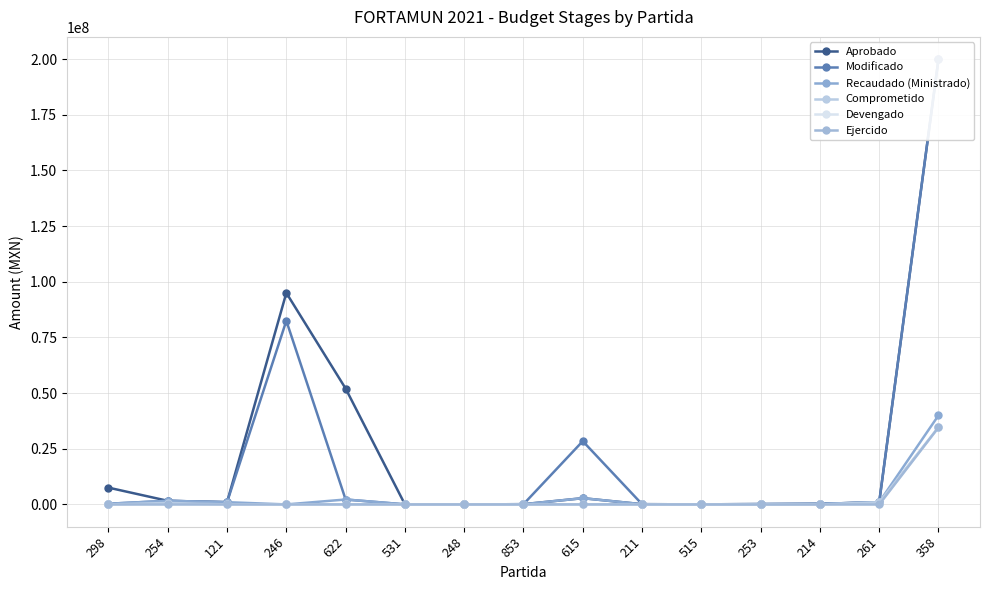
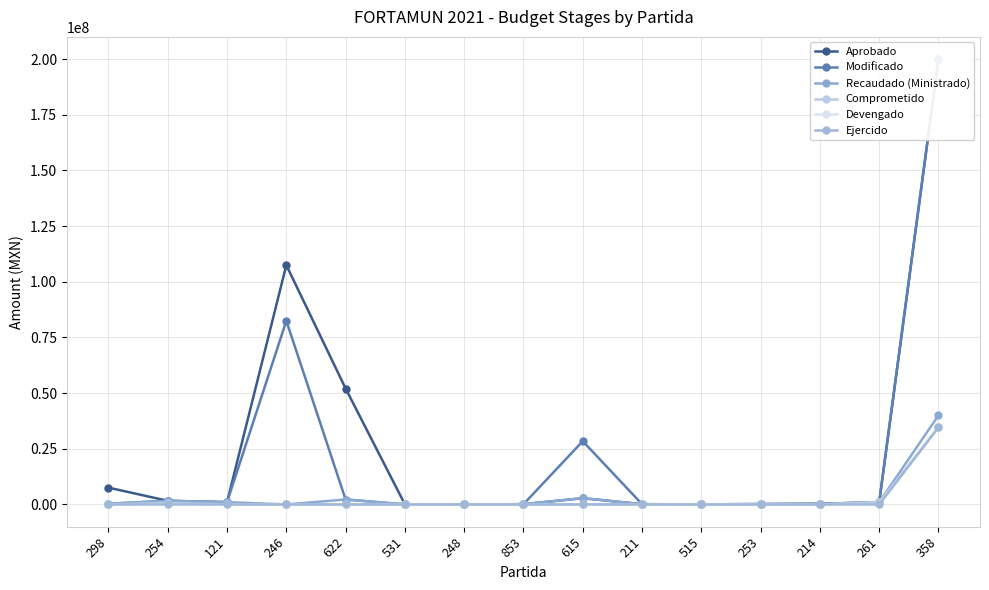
  {
    "Aprobado": {
      "298": 8000000,
-     "246": 95000000,
+     "246": 107000000,
      "622": 52000000
    },
    "Modificado": {
      "246": 82000000,
      "615": 28000000
    }
  }
